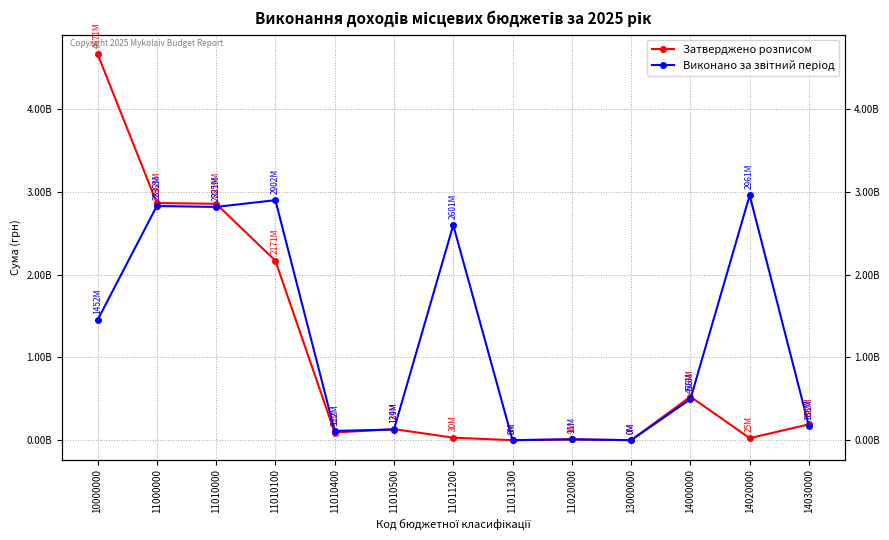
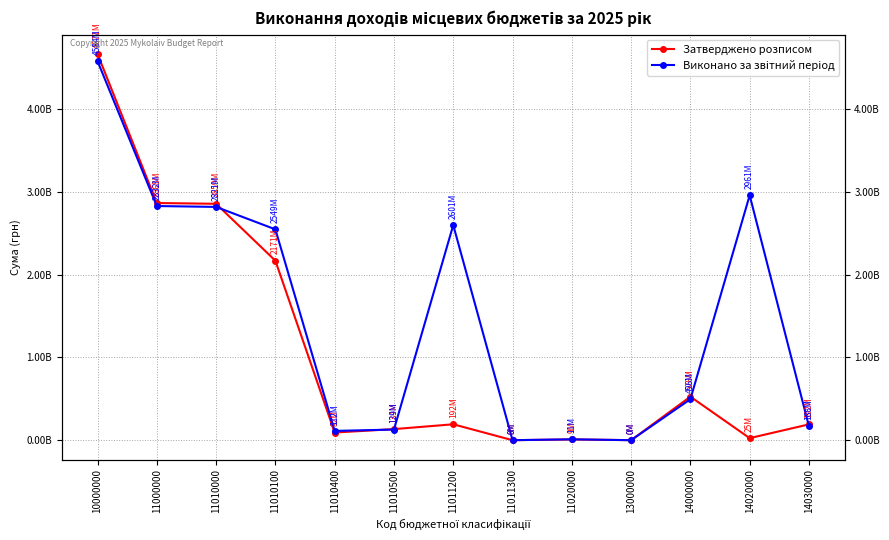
  {
    "Затверджено розписом": {
      "11010100": "2171M",
-     "11011200": "30M",
+     "11011200": "192M",
      "14020000": "25M"
    },
    "Виконано за звітний період": {
-     "10000000": "1452M",
-     "11010100": "2902M",
+     "10000000": "4584M",
+     "11010100": "2549M",
      "11011200": "2601M",
      "14020000": "2961M"
    }
  }
